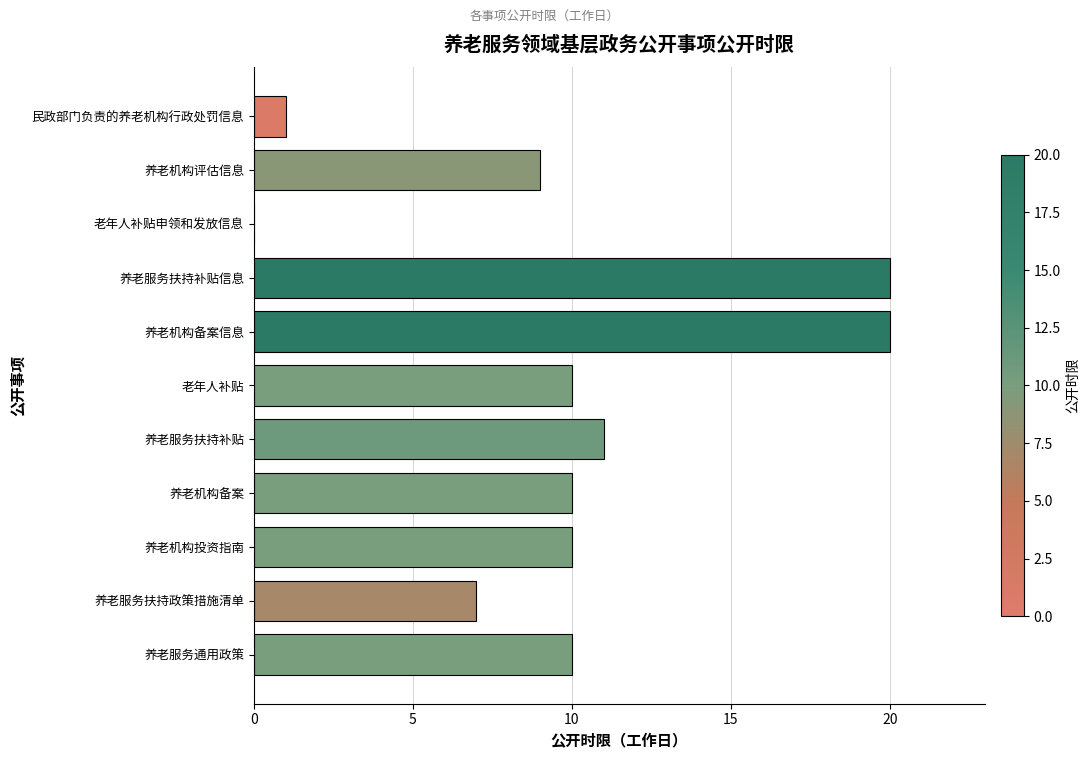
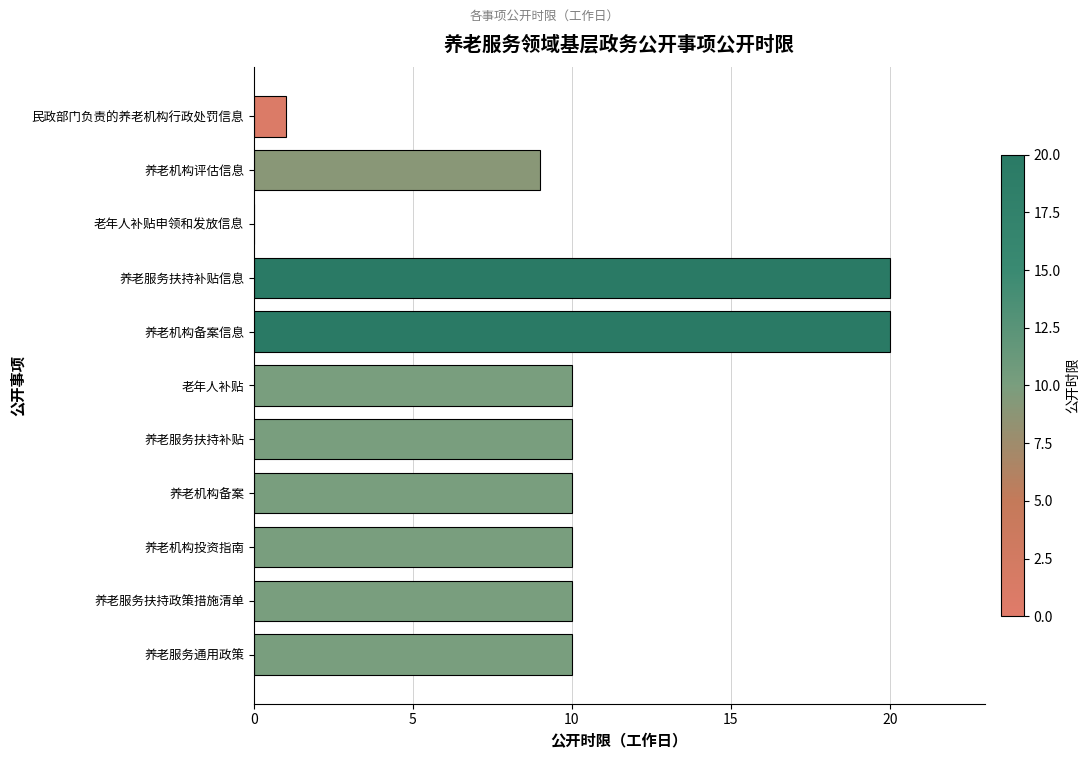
  {
    "民政部门负责的养老机构行政处罚信息": 1,
    "养老机构评估信息": 9,
    "老年人补贴申领和发放信息": 0,
    "养老服务扶持补贴信息": 20,
    "养老机构备案信息": 20,
    "老年人补贴": 10,
-   "养老服务扶持补贴": 11,
+   "养老服务扶持补贴": 10,
    "养老机构备案": 10,
    "养老机构投资指南": 10,
-   "养老服务扶持政策措施清单": 7,
+   "养老服务扶持政策措施清单": 10,
    "养老服务通用政策": 10
  }
